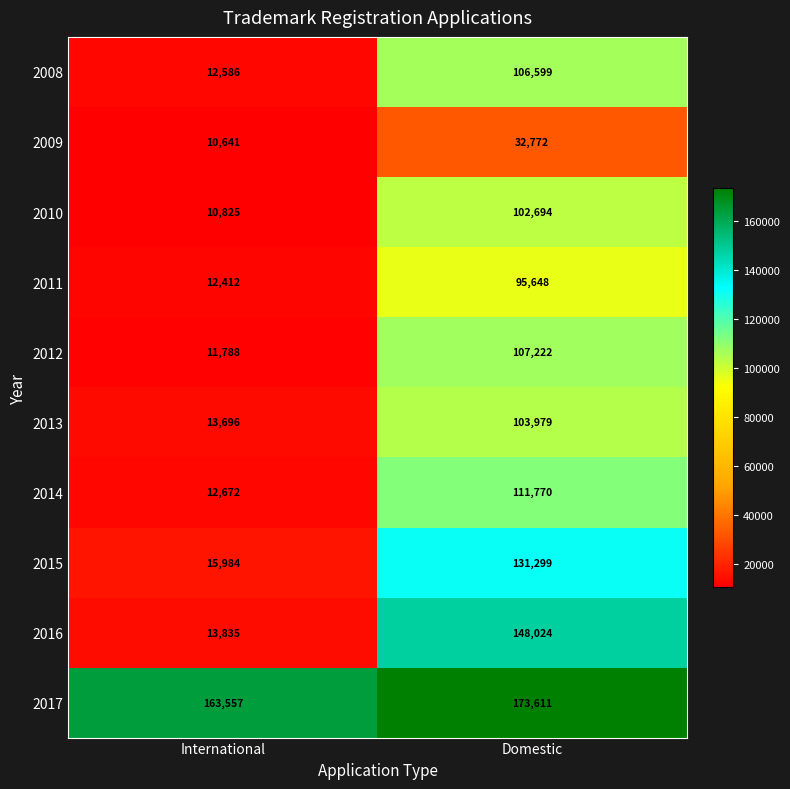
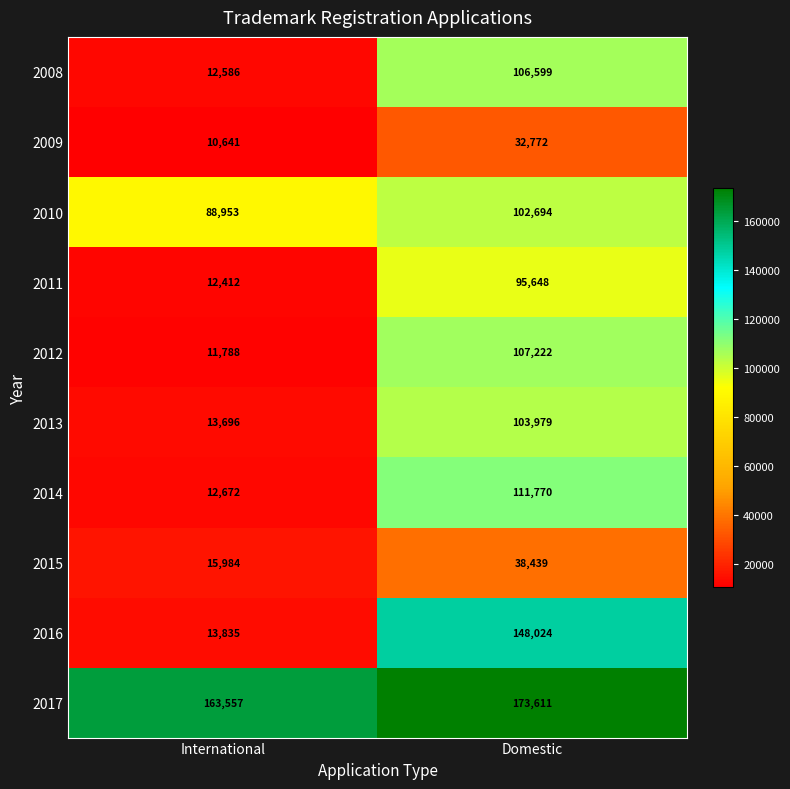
  {
    "2008": {
      "International": "12,586",
      "Domestic": "106,599"
    },
    "2009": {
      "International": "10,641",
      "Domestic": "32,772"
    },
    "2010": {
-     "International": "10,825",
+     "International": "88,953",
      "Domestic": "102,694"
    },
    "2011": {
      "International": "12,412",
      "Domestic": "95,648"
    },
    "2012": {
      "International": "11,788",
      "Domestic": "107,222"
    },
    "2013": {
      "International": "13,696",
      "Domestic": "103,979"
    },
    "2014": {
      "International": "12,672",
      "Domestic": "111,770"
    },
    "2015": {
      "International": "15,984",
-     "Domestic": "131,299"
+     "Domestic": "38,439"
    },
    "2016": {
      "International": "13,835",
      "Domestic": "148,024"
    },
    "2017": {
      "International": "163,557",
      "Domestic": "173,611"
    }
  }
